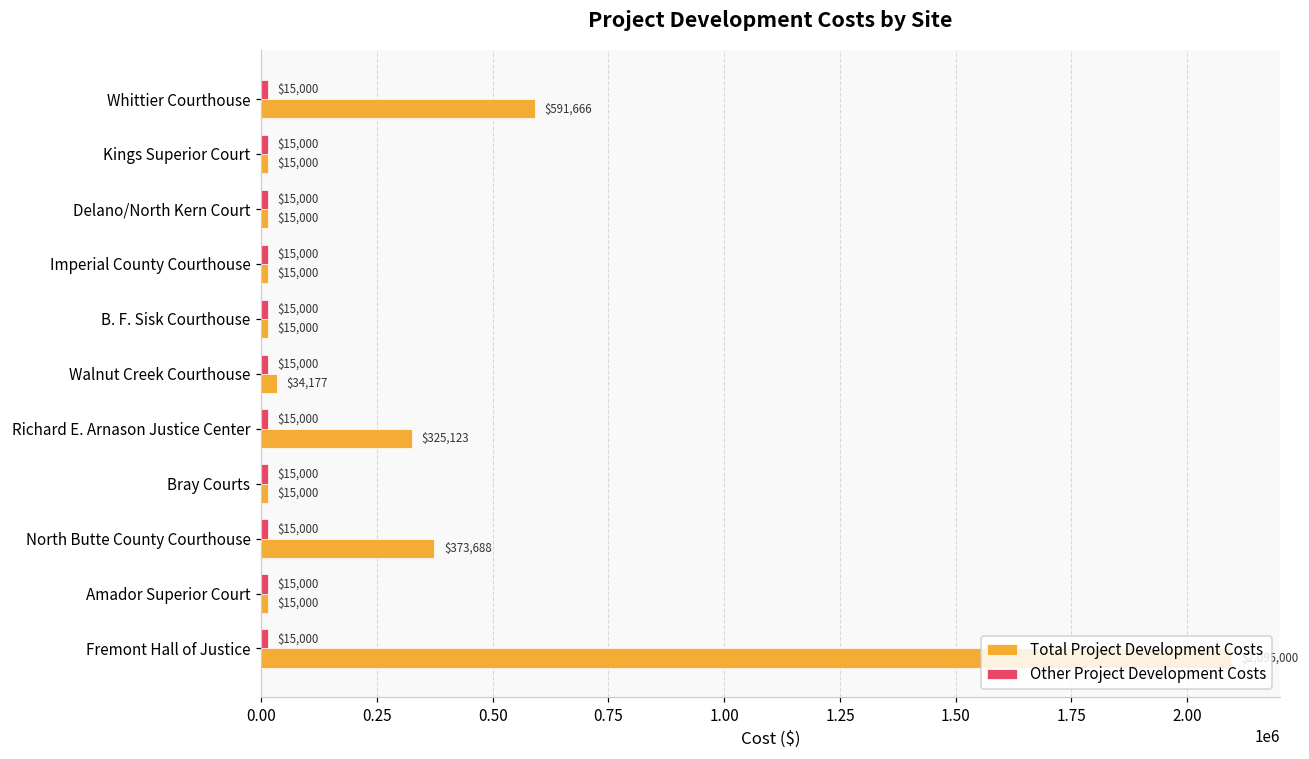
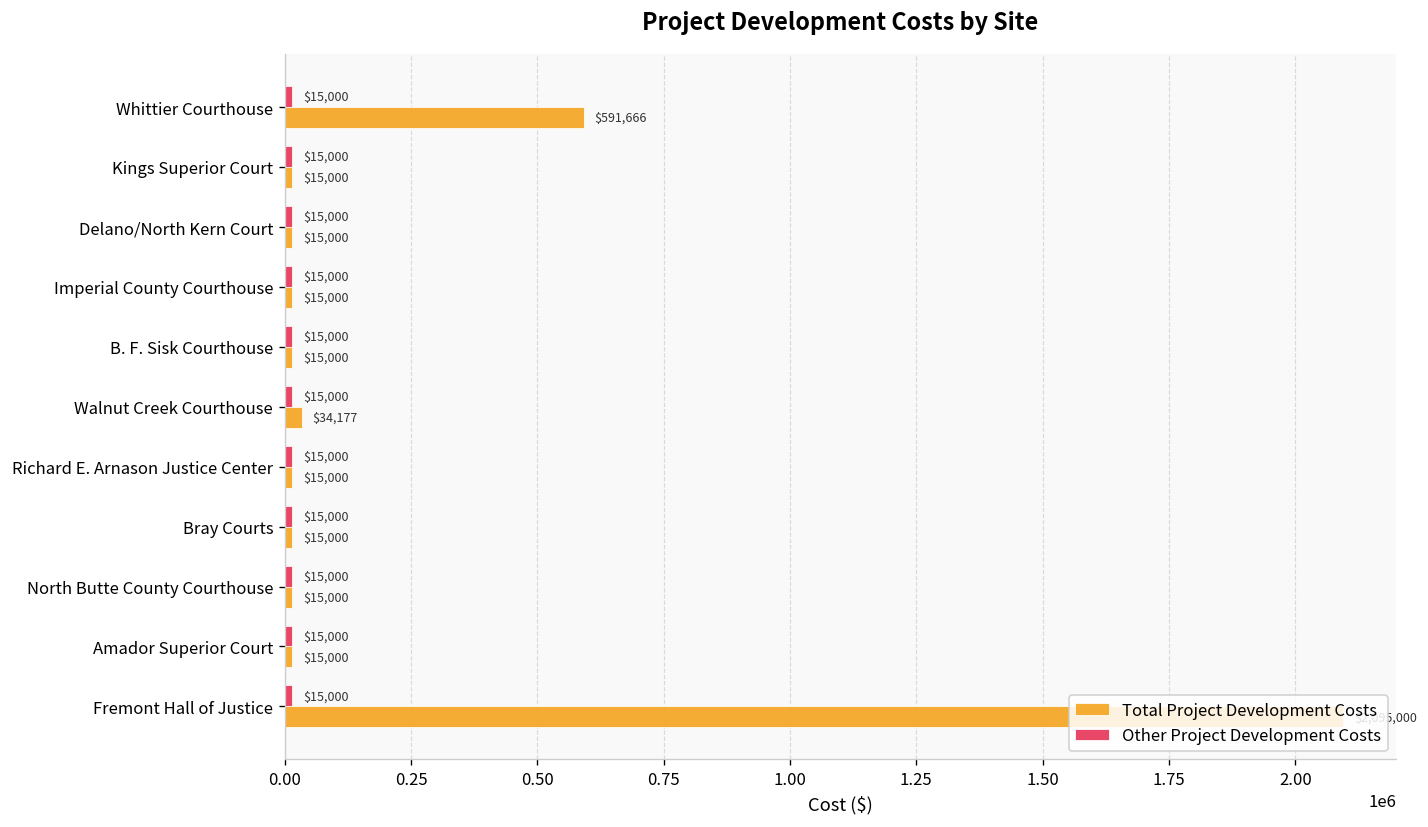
  {
    "Total Project Development Costs": {
      "Whittier Courthouse": "$591,666",
      "Kings Superior Court": "$15,000",
      "Delano/North Kern Court": "$15,000",
      "Imperial County Courthouse": "$15,000",
      "B. F. Sisk Courthouse": "$15,000",
      "Walnut Creek Courthouse": "$34,177",
-     "Richard E. Arnason Justice Center": "$325,123",
+     "Richard E. Arnason Justice Center": "$15,000",
      "Bray Courts": "$15,000",
-     "North Butte County Courthouse": "$373,688",
+     "North Butte County Courthouse": "$15,000",
      "Amador Superior Court": "$15,000"
    },
    "Other Project Development Costs": {
      "Whittier Courthouse": "$15,000",
      "Kings Superior Court": "$15,000",
      "Delano/North Kern Court": "$15,000",
      "Imperial County Courthouse": "$15,000",
      "B. F. Sisk Courthouse": "$15,000",
      "Walnut Creek Courthouse": "$15,000",
      "Richard E. Arnason Justice Center": "$15,000",
      "Bray Courts": "$15,000",
      "North Butte County Courthouse": "$15,000",
      "Amador Superior Court": "$15,000",
      "Fremont Hall of Justice": "$15,000"
    }
  }
